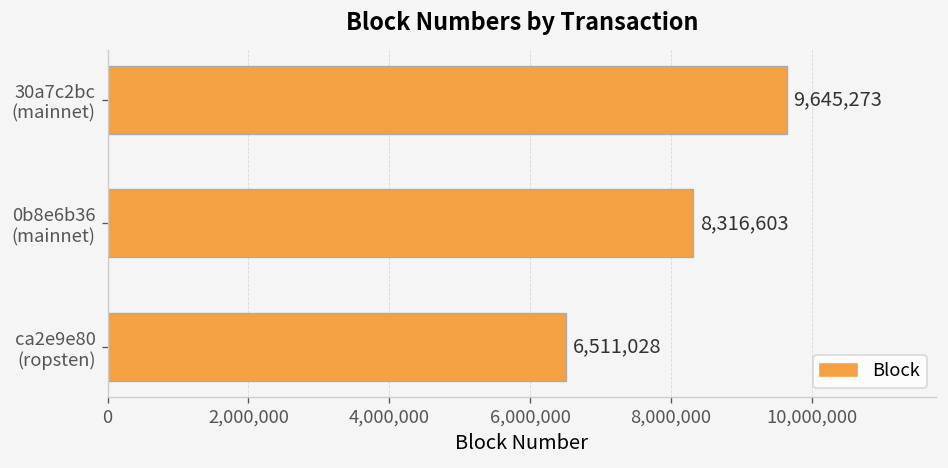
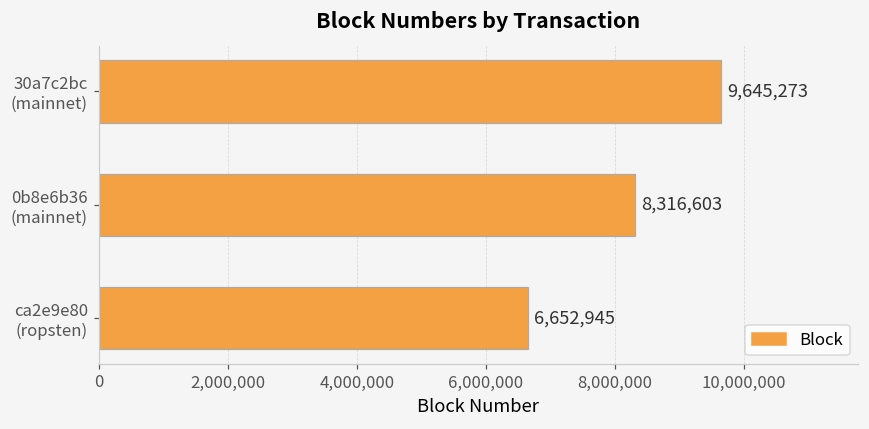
  {
    "30a7c2bc (mainnet)": "9,645,273",
    "0b8e6b36 (mainnet)": "8,316,603",
-   "ca2e9e80 (ropsten)": "6,511,028"
+   "ca2e9e80 (ropsten)": "6,652,945"
  }
